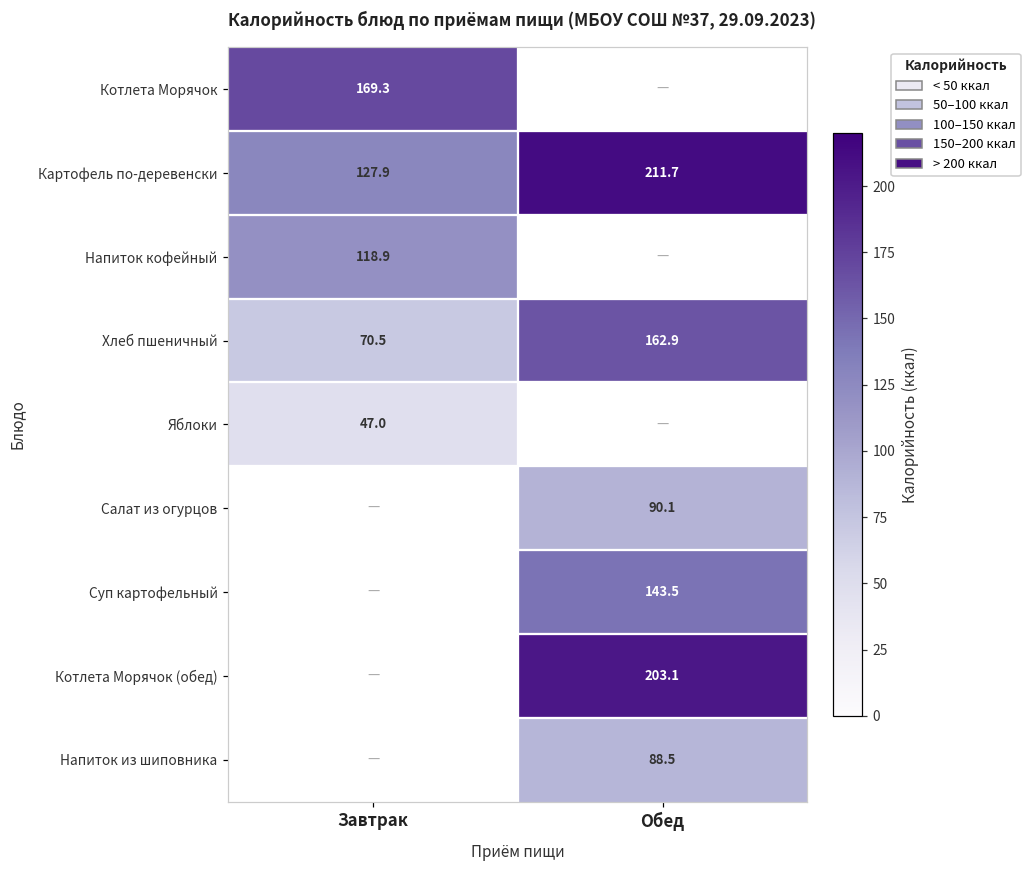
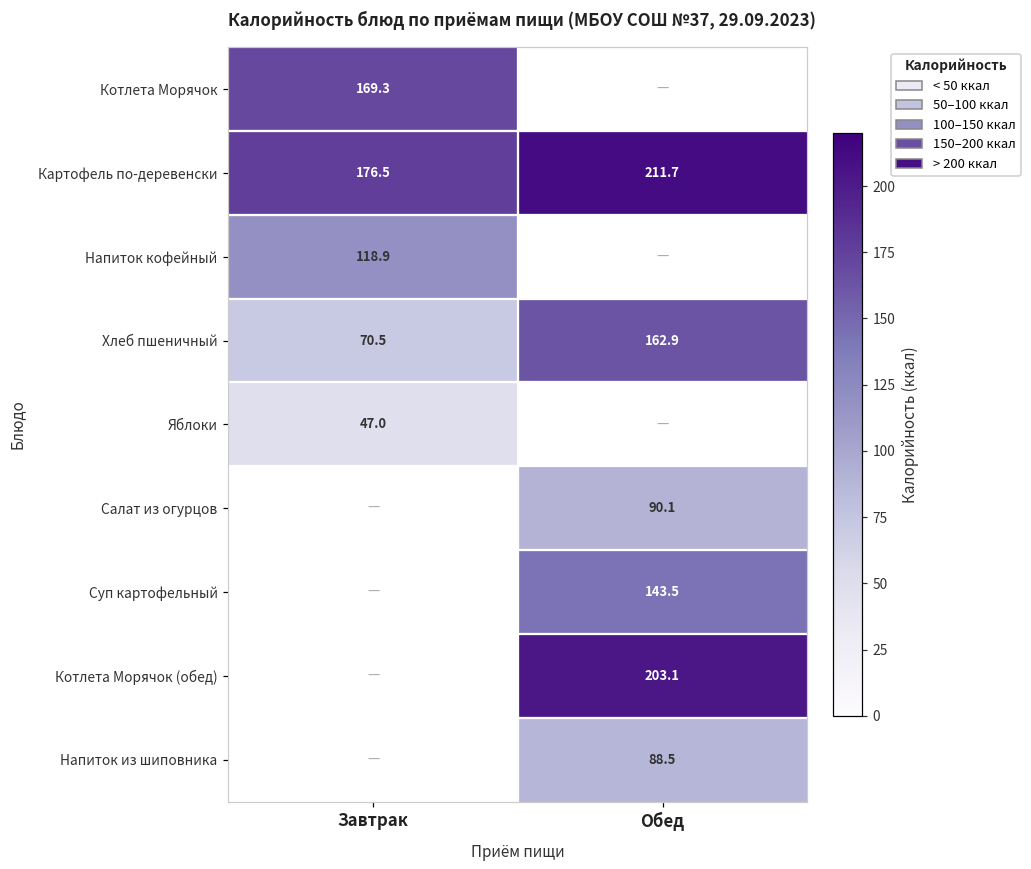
  {
    "Котлета Морячок": {
      "Завтрак": 169.3
    },
    "Картофель по-деревенски": {
-     "Завтрак": 127.9,
+     "Завтрак": 176.5,
      "Обед": 211.7
    },
    "Напиток кофейный": {
      "Завтрак": 118.9
    },
    "Хлеб пшеничный": {
      "Завтрак": 70.5,
      "Обед": 162.9
    },
    "Яблоки": {
      "Завтрак": 47.0
    },
    "Салат из огурцов": {
      "Обед": 90.1
    },
    "Суп картофельный": {
      "Обед": 143.5
    },
    "Котлета Морячок (обед)": {
      "Обед": 203.1
    },
    "Напиток из шиповника": {
      "Обед": 88.5
    }
  }
